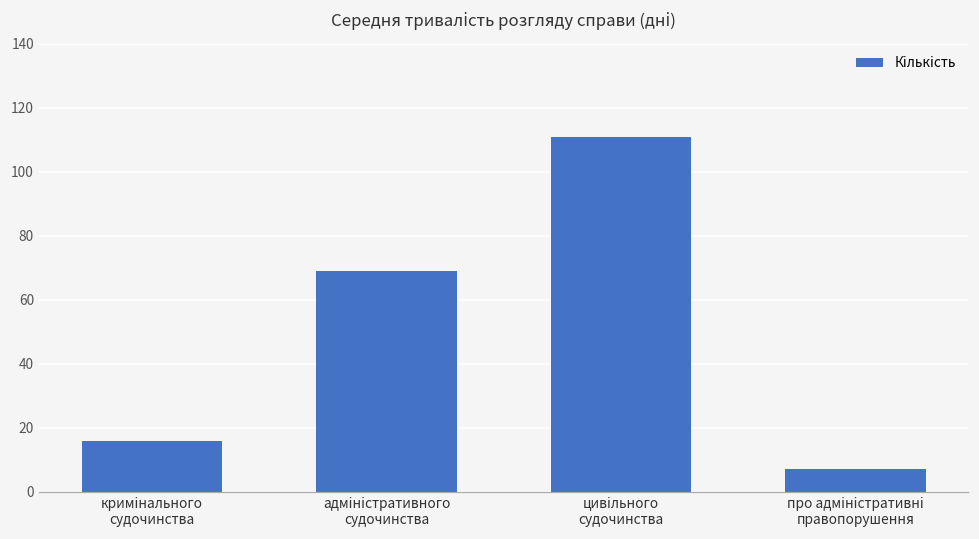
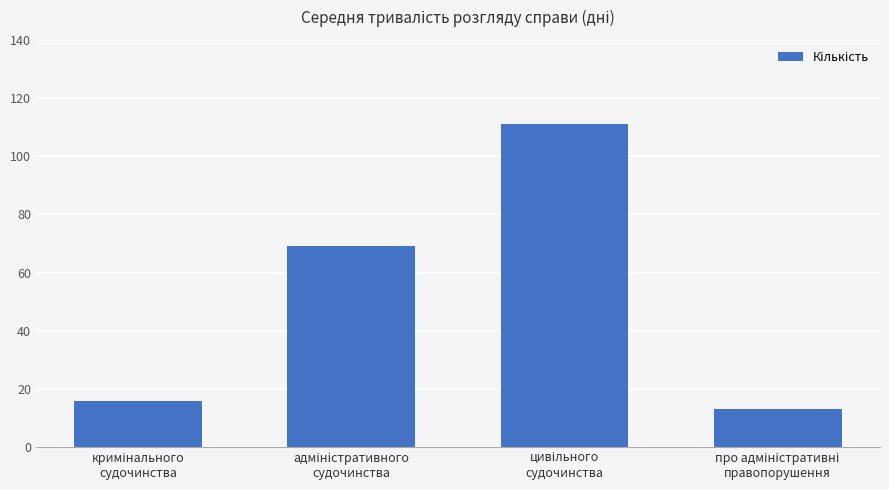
  {
    "кримінального судочинства": 16,
    "адміністративного судочинства": 69,
    "цивільного судочинства": 111,
-   "про адміністративні правопорушення": 7
+   "про адміністративні правопорушення": 13
  }
